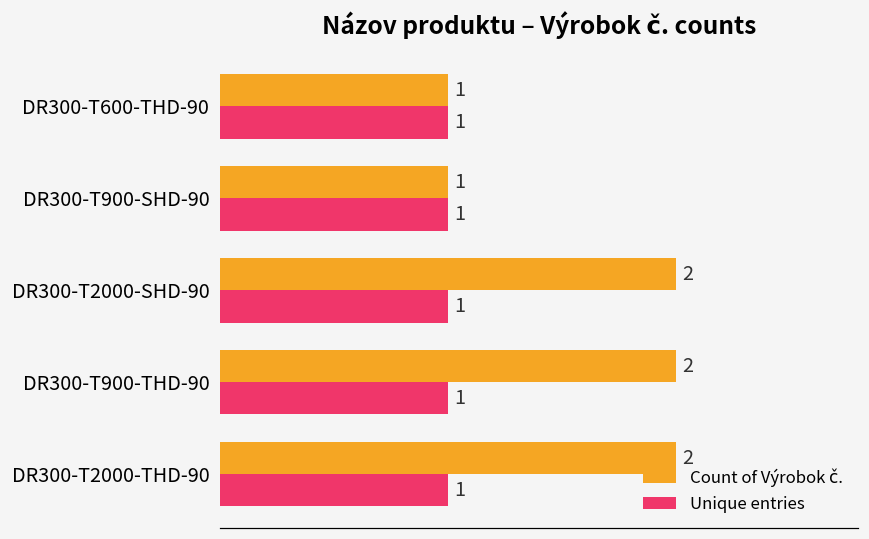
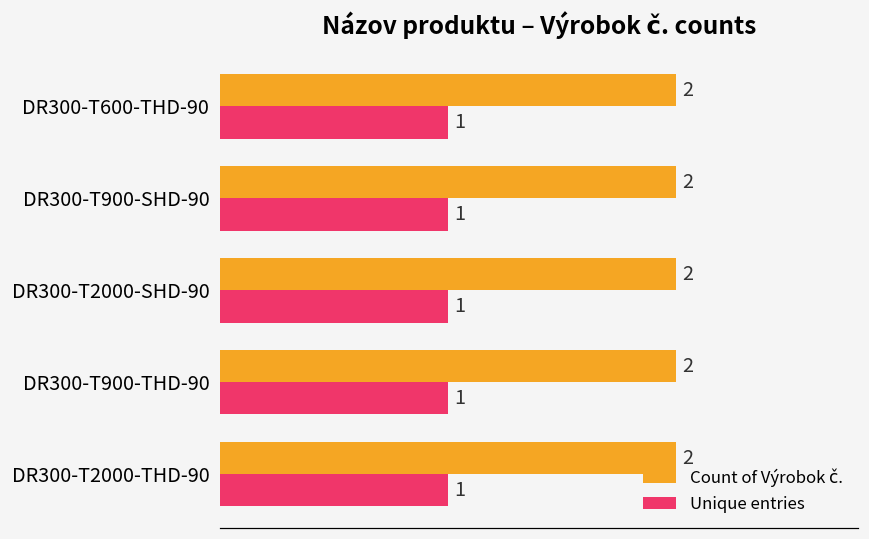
  {
    "Count of Výrobok č.": {
-     "DR300-T600-THD-90": 1,
-     "DR300-T900-SHD-90": 1,
+     "DR300-T600-THD-90": 2,
+     "DR300-T900-SHD-90": 2,
      "DR300-T2000-SHD-90": 2,
      "DR300-T900-THD-90": 2,
      "DR300-T2000-THD-90": 2
    },
    "Unique entries": {
      "DR300-T600-THD-90": 1,
      "DR300-T900-SHD-90": 1,
      "DR300-T2000-SHD-90": 1,
      "DR300-T900-THD-90": 1,
      "DR300-T2000-THD-90": 1
    }
  }
